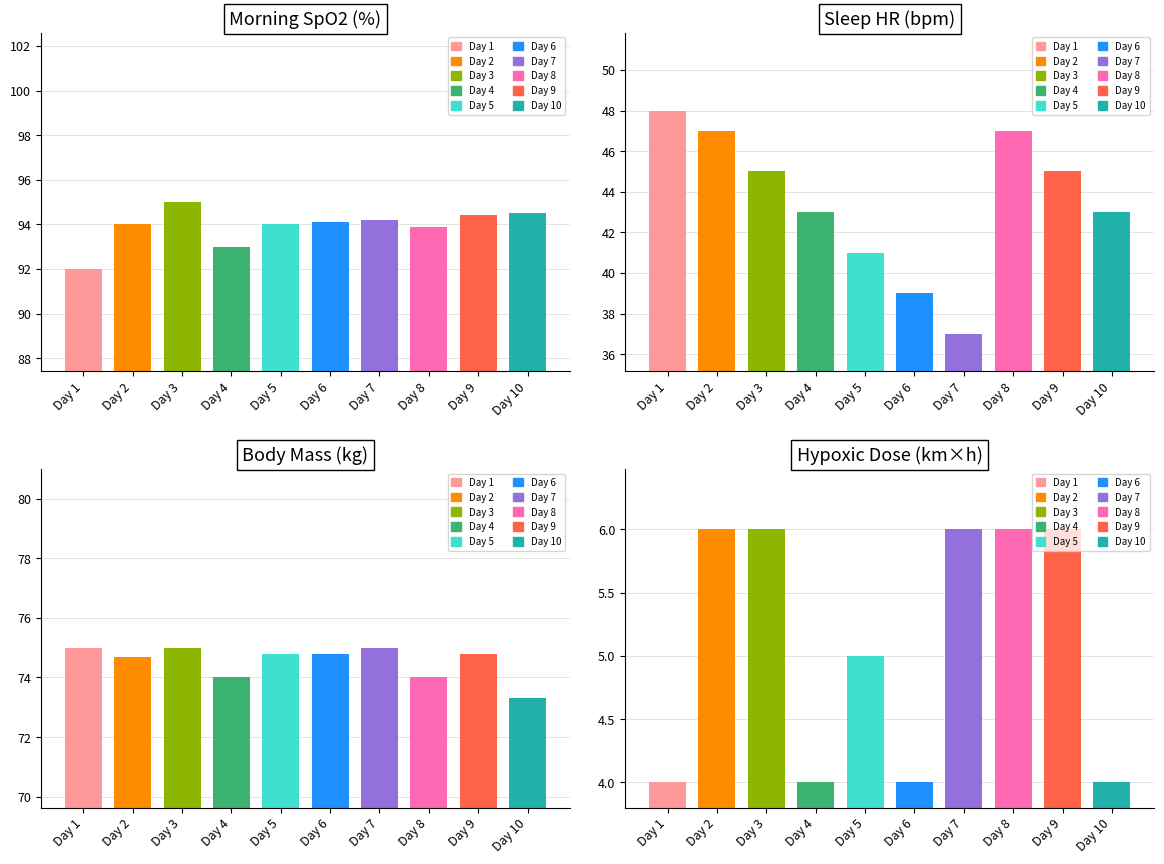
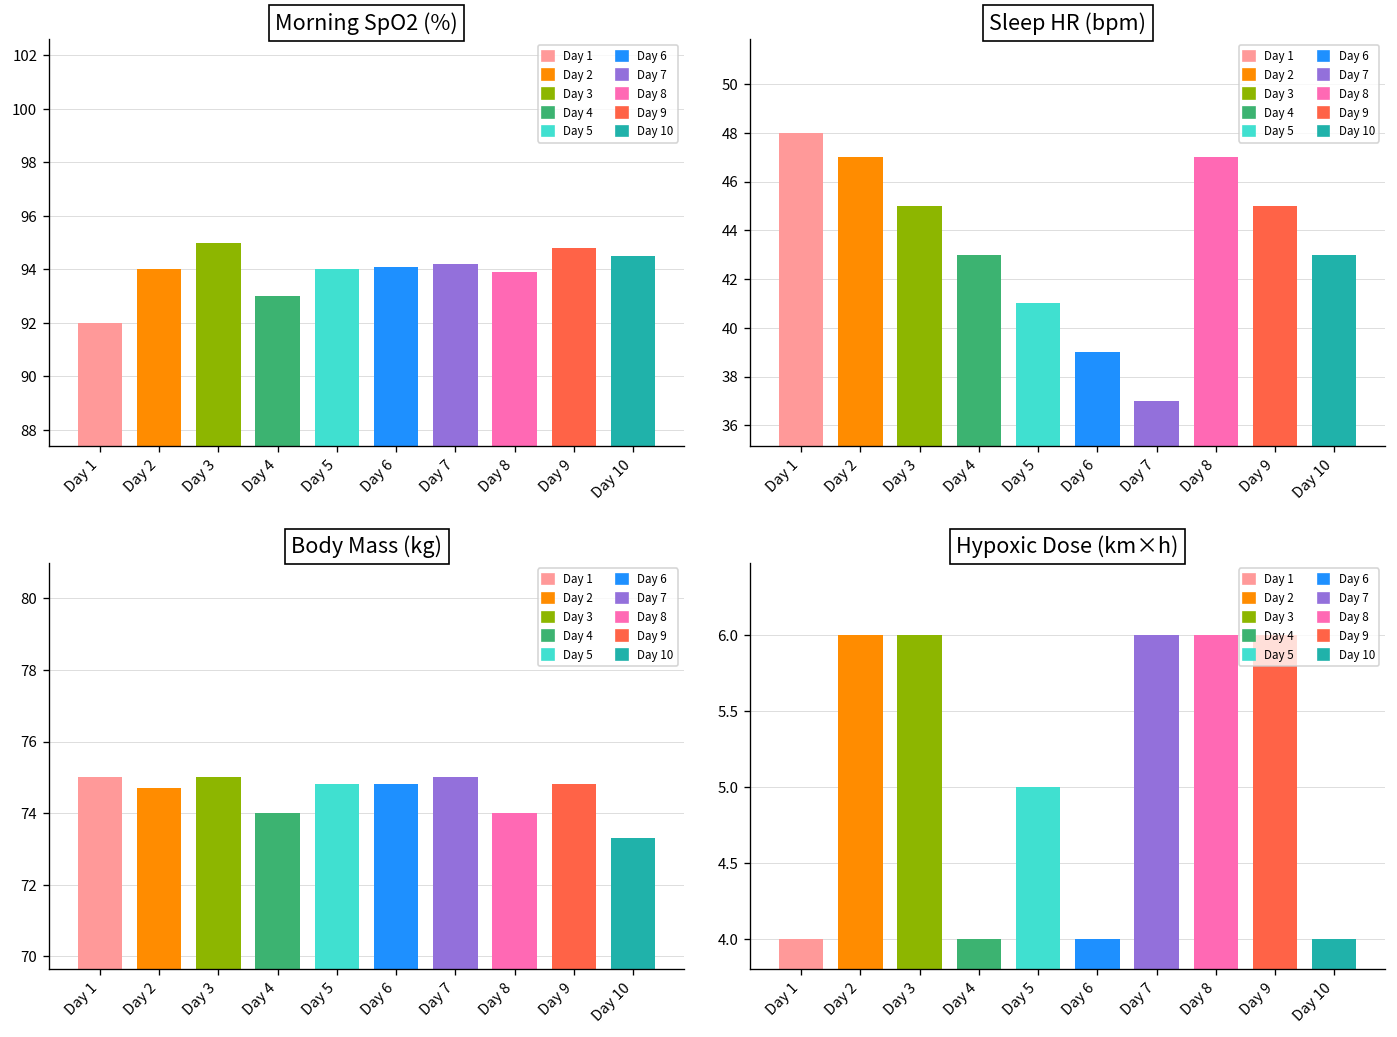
  {
    "Morning SpO2 (%)": {
      "Day 1": 92.0,
      "Day 2": 94.0,
      "Day 3": 95.0,
      "Day 4": 93.0,
      "Day 5": 94.0,
      "Day 6": 94.1,
      "Day 7": 94.2,
      "Day 8": 93.9,
-     "Day 9": 94.4,
+     "Day 9": 94.8,
      "Day 10": 94.5
    },
    "Sleep HR (bpm)": {
      "Day 1": 48.0,
      "Day 2": 47.0,
      "Day 3": 45.0,
      "Day 4": 43.0,
      "Day 5": 41.0,
      "Day 6": 39.0,
      "Day 7": 37.0,
      "Day 8": 47.0,
      "Day 9": 45.0,
      "Day 10": 43.0
    },
    "Body Mass (kg)": {
      "Day 1": 75.0,
      "Day 2": 74.7,
      "Day 3": 75.0,
      "Day 4": 74.0,
      "Day 5": 74.8,
      "Day 6": 74.8,
      "Day 7": 75.0,
      "Day 8": 74.0,
      "Day 9": 74.8,
      "Day 10": 73.3
    },
    "Hypoxic Dose (km×h)": {
      "Day 1": 4.00,
      "Day 2": 6.00,
      "Day 3": 6.00,
      "Day 4": 4.00,
      "Day 5": 5.00,
      "Day 6": 4.00,
      "Day 7": 6.00,
      "Day 8": 6.00,
      "Day 10": 4.00
    }
  }
